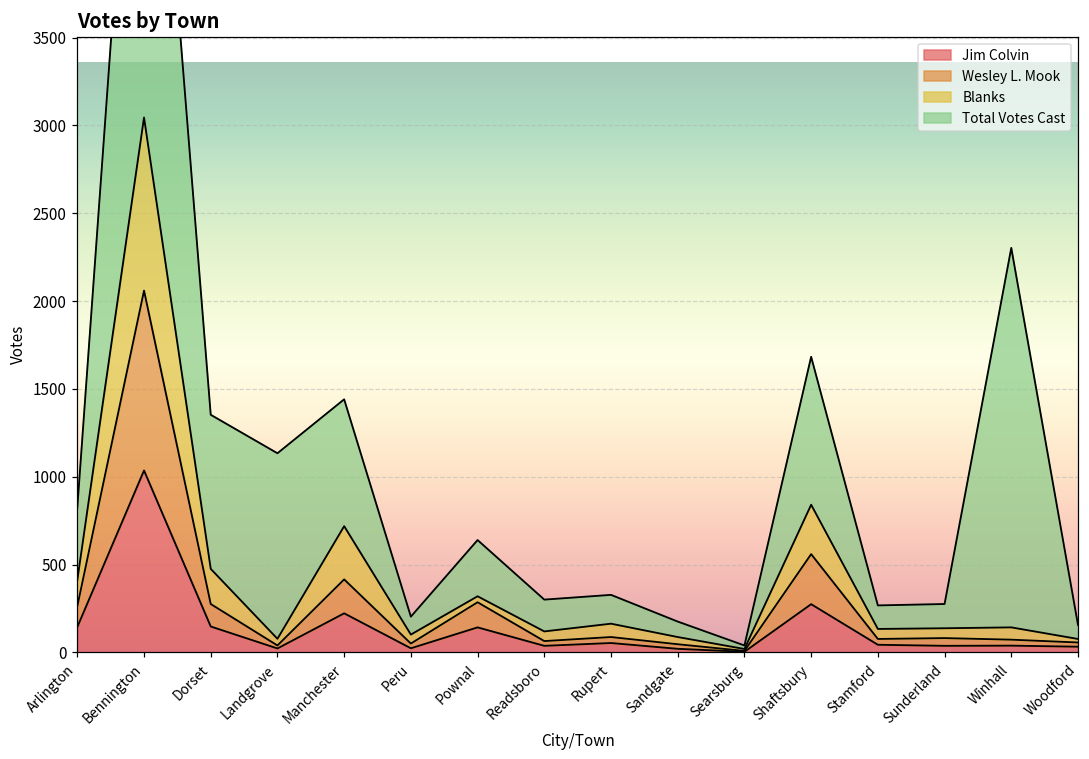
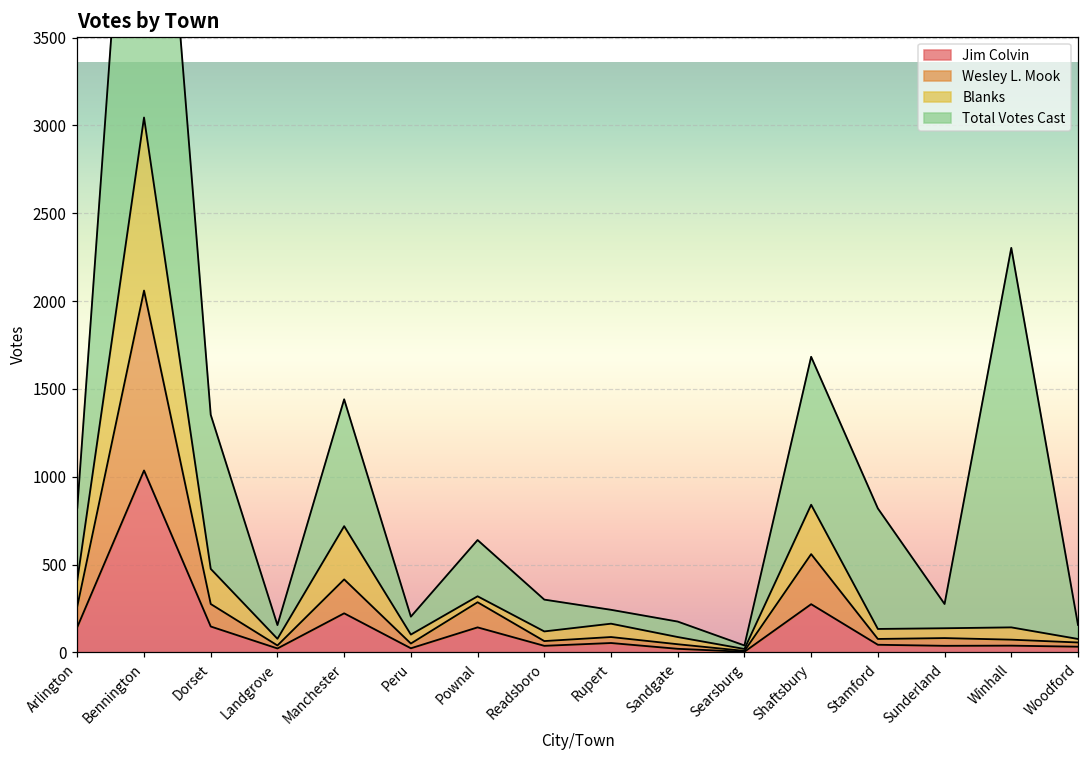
  {
    "Total Votes Cast": {
      "Arlington": 410,
      "Dorset": 880,
-     "Landgrove": 1060,
+     "Landgrove": 80,
      "Manchester": 720,
      "Peru": 100,
      "Pownal": 320,
      "Readsboro": 180,
-     "Rupert": 160,
+     "Rupert": 80,
      "Sandgate": 90,
      "Searsburg": 20,
      "Shaftsbury": 840,
-     "Stamford": 130,
+     "Stamford": 690,
      "Sunderland": 140,
      "Winhall": 2160,
      "Woodford": 80
    }
  }
